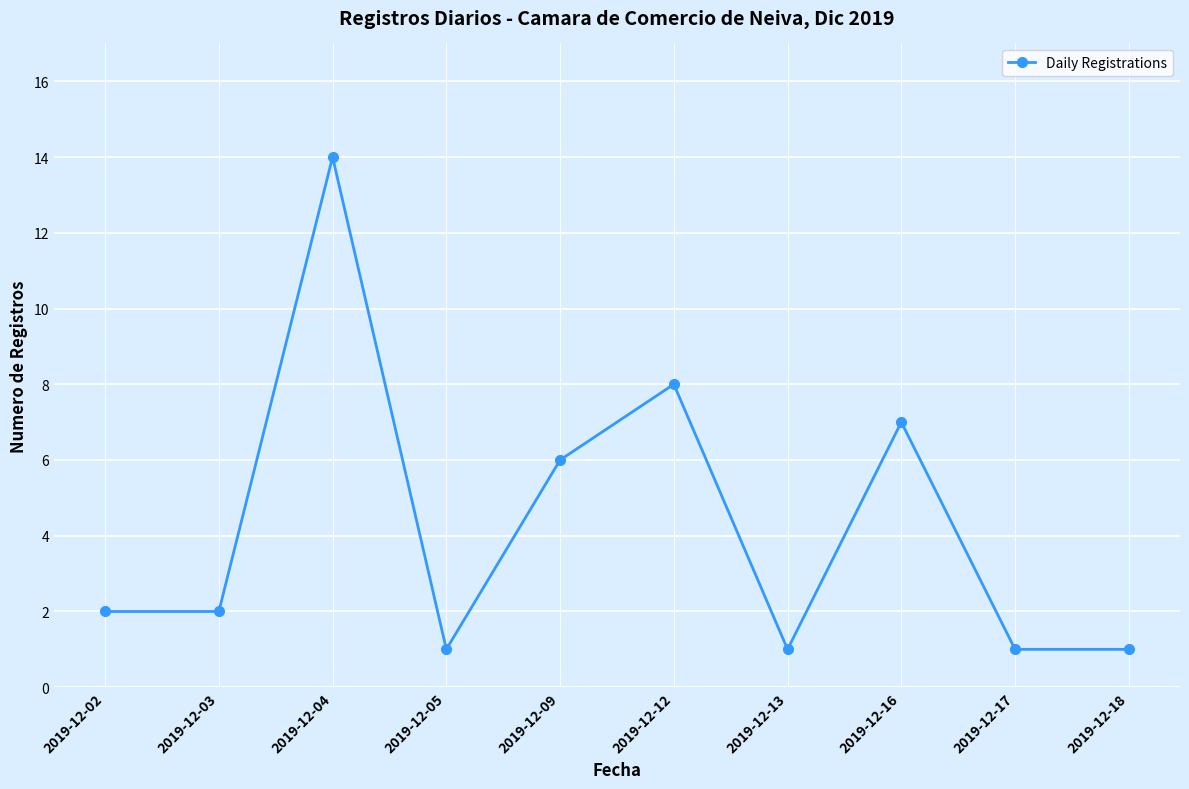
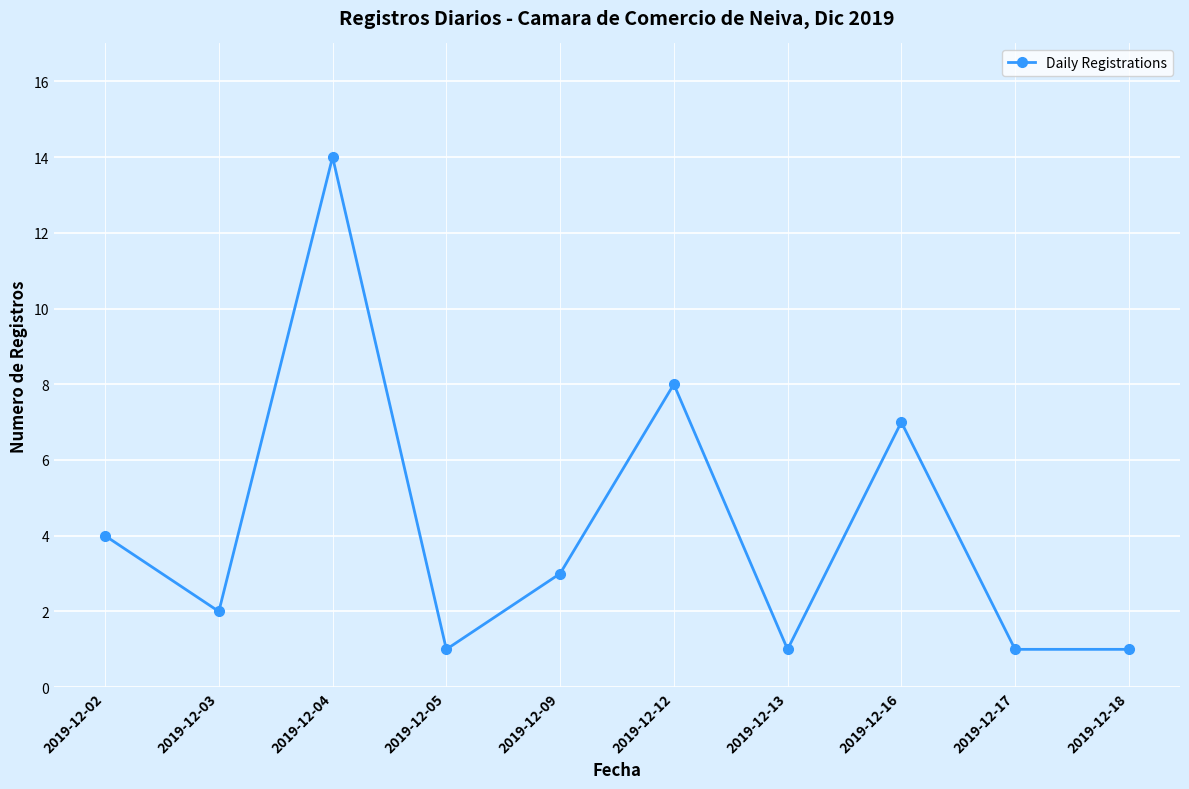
  {
-   "2019-12-02": 2,
+   "2019-12-02": 4,
    "2019-12-03": 2,
    "2019-12-04": 14,
    "2019-12-05": 1,
-   "2019-12-09": 6,
+   "2019-12-09": 3,
    "2019-12-12": 8,
    "2019-12-13": 1,
    "2019-12-16": 7,
    "2019-12-17": 1,
    "2019-12-18": 1
  }
